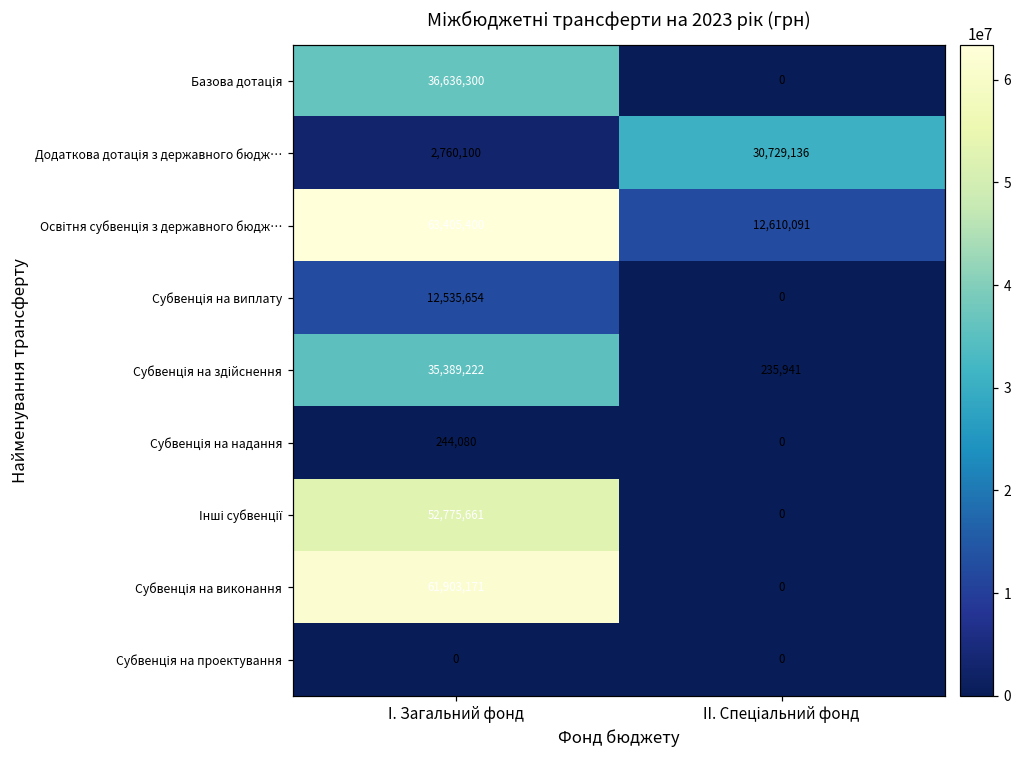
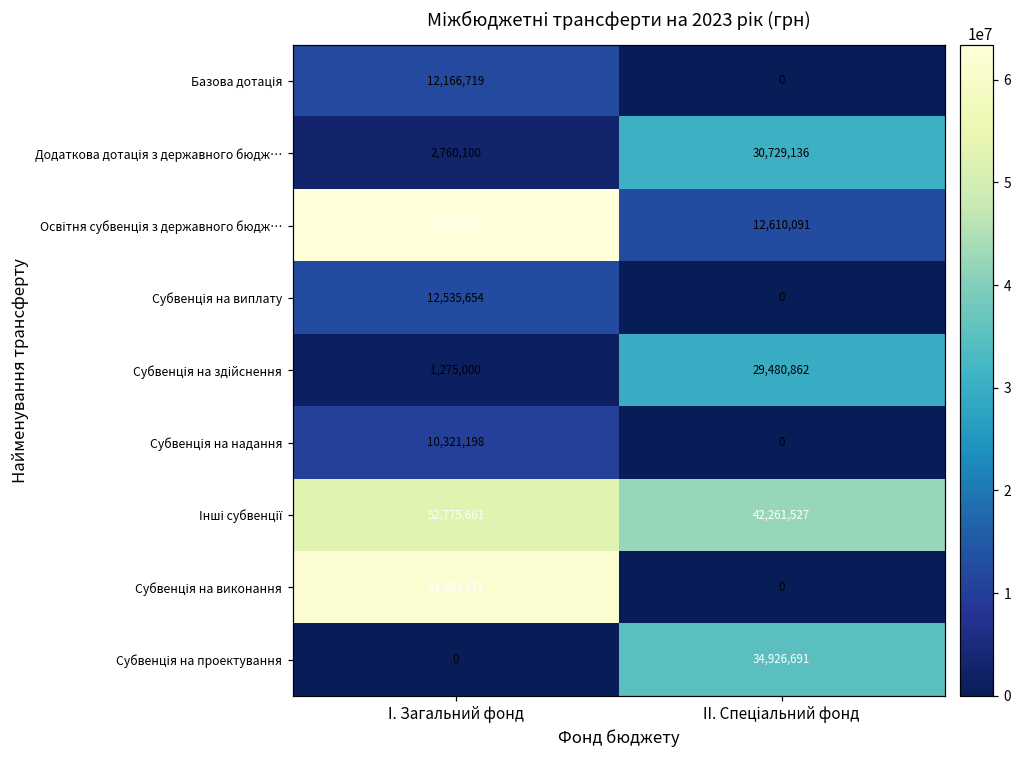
  {
    "Базова дотація": {
-     "І. Загальний фонд": "36,636,300",
+     "І. Загальний фонд": "12,166,719",
      "ІІ. Спеціальний фонд": "0"
    },
    "Додаткова дотація з державного бюдж…": {
      "І. Загальний фонд": "2,760,100",
      "ІІ. Спеціальний фонд": "30,729,136"
    },
    "Освітня субвенція з державного бюдж…": {
      "ІІ. Спеціальний фонд": "12,610,091"
    },
    "Субвенція на виплату": {
      "І. Загальний фонд": "12,535,654",
      "ІІ. Спеціальний фонд": "0"
    },
    "Субвенція на здійснення": {
-     "І. Загальний фонд": "35,389,222",
-     "ІІ. Спеціальний фонд": "235,941"
+     "І. Загальний фонд": "1,275,000",
+     "ІІ. Спеціальний фонд": "29,480,862"
    },
    "Субвенція на надання": {
-     "І. Загальний фонд": "244,080",
+     "І. Загальний фонд": "10,321,198",
      "ІІ. Спеціальний фонд": "0"
    },
    "Інші субвенції": {
      "І. Загальний фонд": "52,775,661",
-     "ІІ. Спеціальний фонд": "0"
+     "ІІ. Спеціальний фонд": "42,261,527"
    },
    "Субвенція на виконання": {
      "ІІ. Спеціальний фонд": "0"
    },
    "Субвенція на проектування": {
      "І. Загальний фонд": "0",
-     "ІІ. Спеціальний фонд": "0"
+     "ІІ. Спеціальний фонд": "34,926,691"
    }
  }
